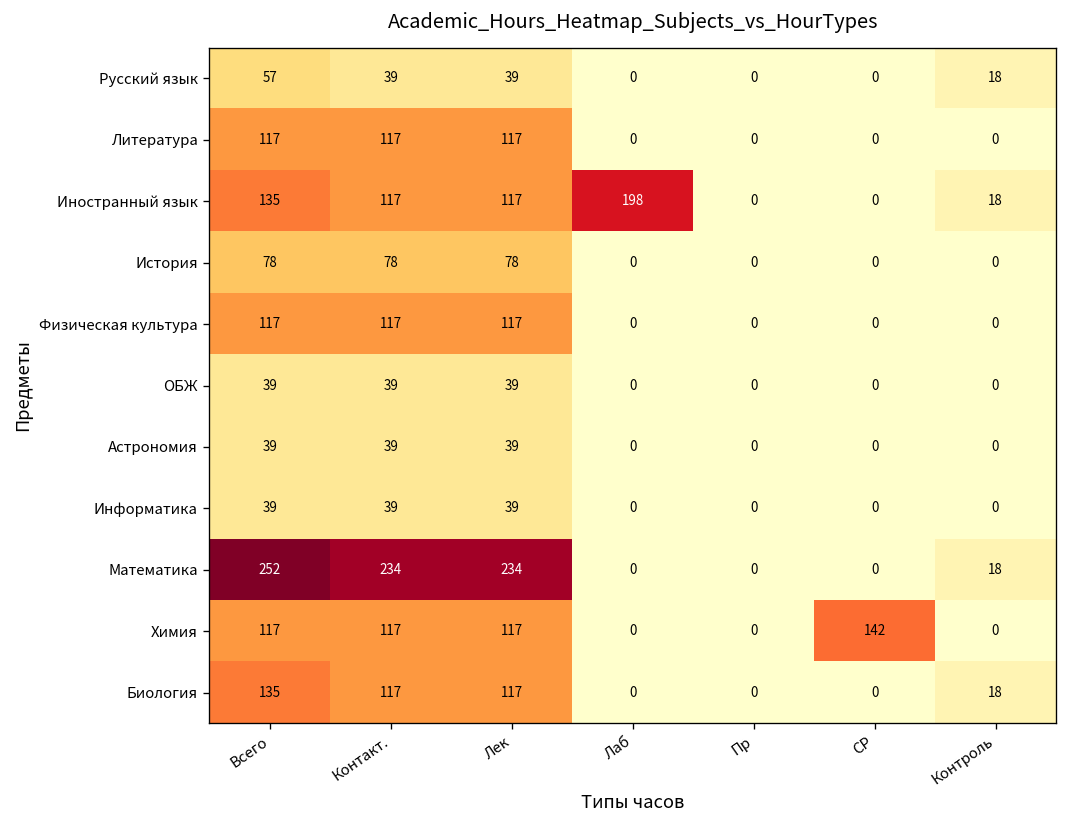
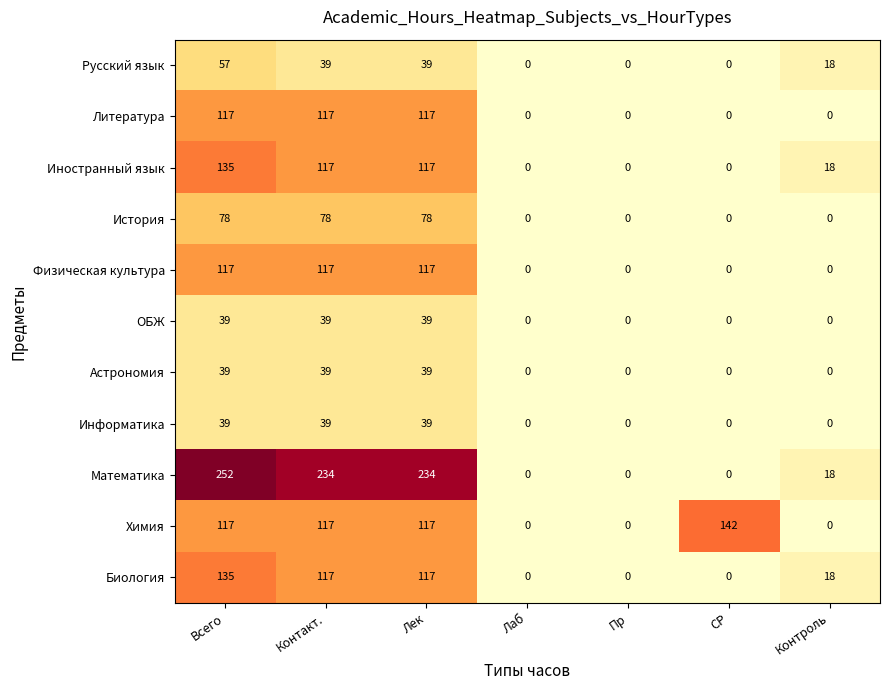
  {
    "Русский язык": {
      "Всего": 57,
      "Контакт.": 39,
      "Лек": 39,
      "Лаб": 0,
      "Пр": 0,
      "СР": 0,
      "Контроль": 18
    },
    "Литература": {
      "Всего": 117,
      "Контакт.": 117,
      "Лек": 117,
      "Лаб": 0,
      "Пр": 0,
      "СР": 0,
      "Контроль": 0
    },
    "Иностранный язык": {
      "Всего": 135,
      "Контакт.": 117,
      "Лек": 117,
-     "Лаб": 198,
+     "Лаб": 0,
      "Пр": 0,
      "СР": 0,
      "Контроль": 18
    },
    "История": {
      "Всего": 78,
      "Контакт.": 78,
      "Лек": 78,
      "Лаб": 0,
      "Пр": 0,
      "СР": 0,
      "Контроль": 0
    },
    "Физическая культура": {
      "Всего": 117,
      "Контакт.": 117,
      "Лек": 117,
      "Лаб": 0,
      "Пр": 0,
      "СР": 0,
      "Контроль": 0
    },
    "ОБЖ": {
      "Всего": 39,
      "Контакт.": 39,
      "Лек": 39,
      "Лаб": 0,
      "Пр": 0,
      "СР": 0,
      "Контроль": 0
    },
    "Астрономия": {
      "Всего": 39,
      "Контакт.": 39,
      "Лек": 39,
      "Лаб": 0,
      "Пр": 0,
      "СР": 0,
      "Контроль": 0
    },
    "Информатика": {
      "Всего": 39,
      "Контакт.": 39,
      "Лек": 39,
      "Лаб": 0,
      "Пр": 0,
      "СР": 0,
      "Контроль": 0
    },
    "Математика": {
      "Всего": 252,
      "Контакт.": 234,
      "Лек": 234,
      "Лаб": 0,
      "Пр": 0,
      "СР": 0,
      "Контроль": 18
    },
    "Химия": {
      "Всего": 117,
      "Контакт.": 117,
      "Лек": 117,
      "Лаб": 0,
      "Пр": 0,
      "СР": 142,
      "Контроль": 0
    },
    "Биология": {
      "Всего": 135,
      "Контакт.": 117,
      "Лек": 117,
      "Лаб": 0,
      "Пр": 0,
      "СР": 0,
      "Контроль": 18
    }
  }
